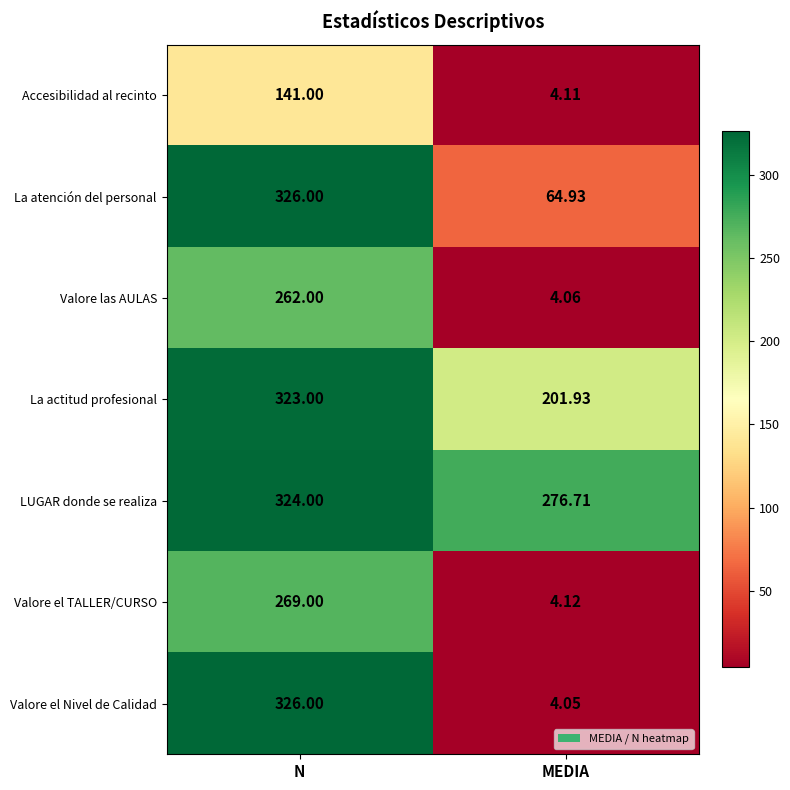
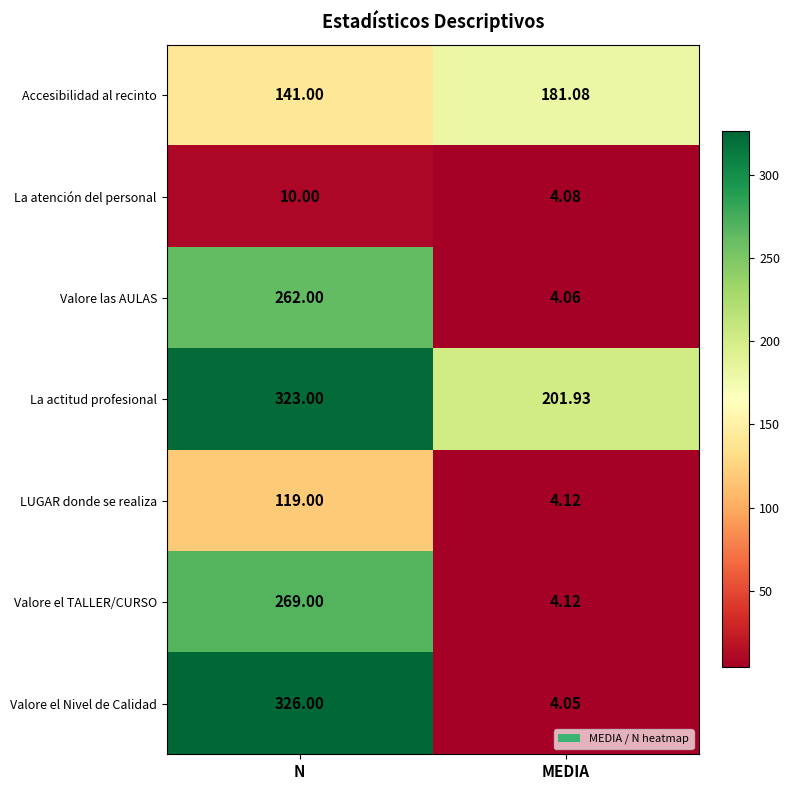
  {
    "Accesibilidad al recinto": {
      "N": 141.00,
-     "MEDIA": 4.11
+     "MEDIA": 181.08
    },
    "La atención del personal": {
-     "N": 326.00,
-     "MEDIA": 64.93
+     "N": 10.00,
+     "MEDIA": 4.08
    },
    "Valore las AULAS": {
      "N": 262.00,
      "MEDIA": 4.06
    },
    "La actitud profesional": {
      "N": 323.00,
      "MEDIA": 201.93
    },
    "LUGAR donde se realiza": {
-     "N": 324.00,
-     "MEDIA": 276.71
+     "N": 119.00,
+     "MEDIA": 4.12
    },
    "Valore el TALLER/CURSO": {
      "N": 269.00,
      "MEDIA": 4.12
    },
    "Valore el Nivel de Calidad": {
      "N": 326.00,
      "MEDIA": 4.05
    }
  }
